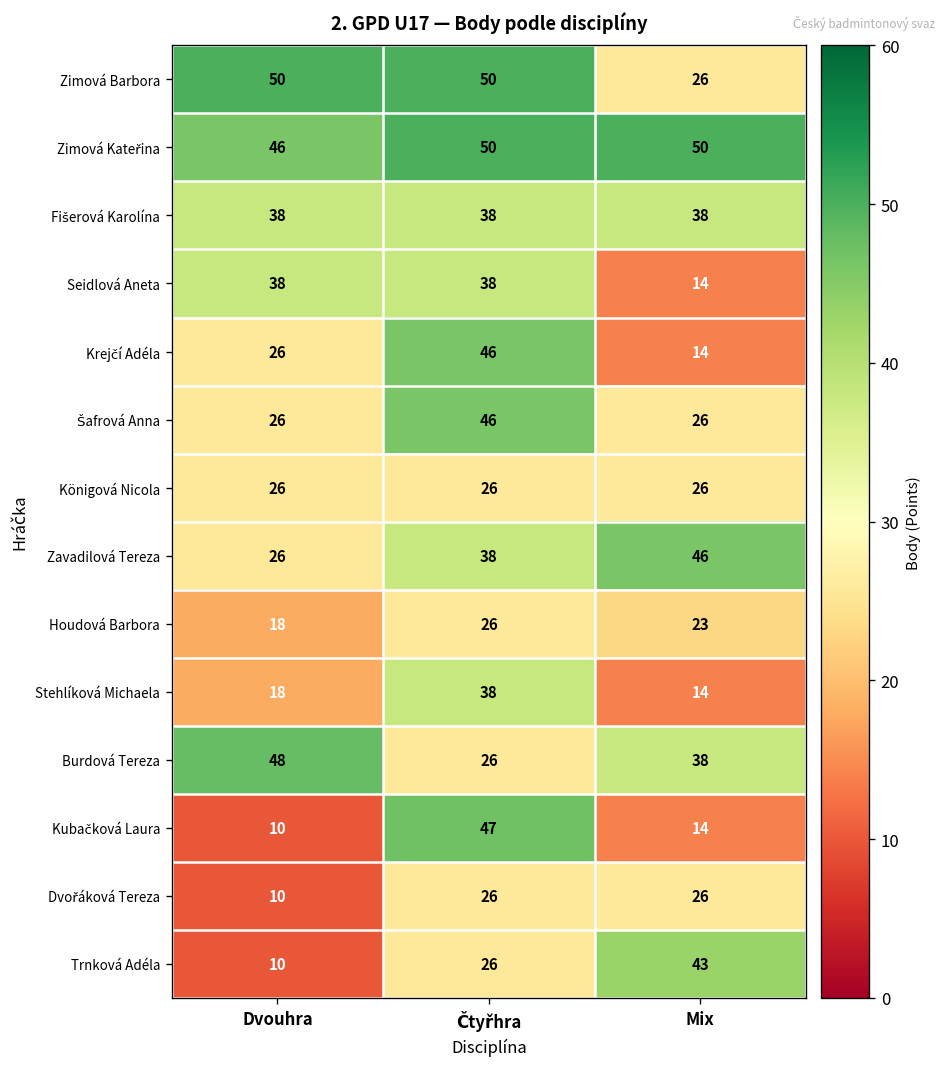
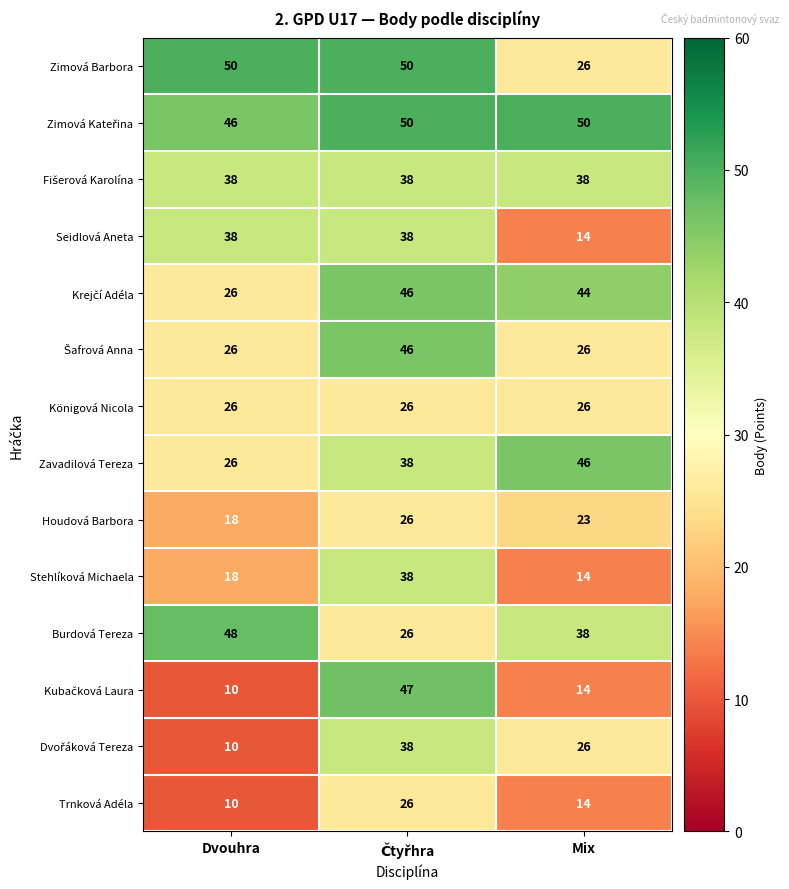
  {
    "Zimová Barbora": {
      "Dvouhra": 50,
      "Čtyřhra": 50,
      "Mix": 26
    },
    "Zimová Kateřina": {
      "Dvouhra": 46,
      "Čtyřhra": 50,
      "Mix": 50
    },
    "Fišerová Karolína": {
      "Dvouhra": 38,
      "Čtyřhra": 38,
      "Mix": 38
    },
    "Seidlová Aneta": {
      "Dvouhra": 38,
      "Čtyřhra": 38,
      "Mix": 14
    },
    "Krejčí Adéla": {
      "Dvouhra": 26,
      "Čtyřhra": 46,
-     "Mix": 14
+     "Mix": 44
    },
    "Šafrová Anna": {
      "Dvouhra": 26,
      "Čtyřhra": 46,
      "Mix": 26
    },
    "Königová Nicola": {
      "Dvouhra": 26,
      "Čtyřhra": 26,
      "Mix": 26
    },
    "Zavadilová Tereza": {
      "Dvouhra": 26,
      "Čtyřhra": 38,
      "Mix": 46
    },
    "Houdová Barbora": {
      "Dvouhra": 18,
      "Čtyřhra": 26,
      "Mix": 23
    },
    "Stehlíková Michaela": {
      "Dvouhra": 18,
      "Čtyřhra": 38,
      "Mix": 14
    },
    "Burdová Tereza": {
      "Dvouhra": 48,
      "Čtyřhra": 26,
      "Mix": 38
    },
    "Kubačková Laura": {
      "Dvouhra": 10,
      "Čtyřhra": 47,
      "Mix": 14
    },
    "Dvořáková Tereza": {
      "Dvouhra": 10,
-     "Čtyřhra": 26,
+     "Čtyřhra": 38,
      "Mix": 26
    },
    "Trnková Adéla": {
      "Dvouhra": 10,
      "Čtyřhra": 26,
-     "Mix": 43
+     "Mix": 14
    }
  }
